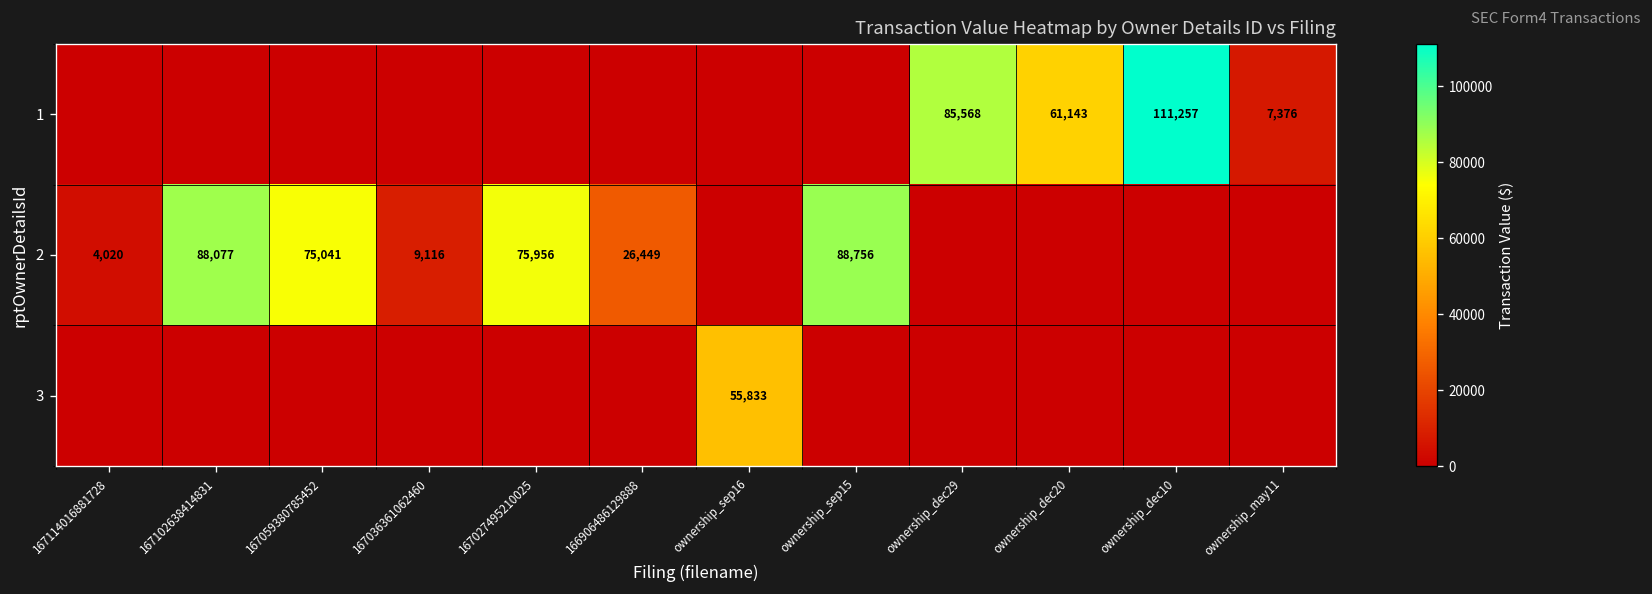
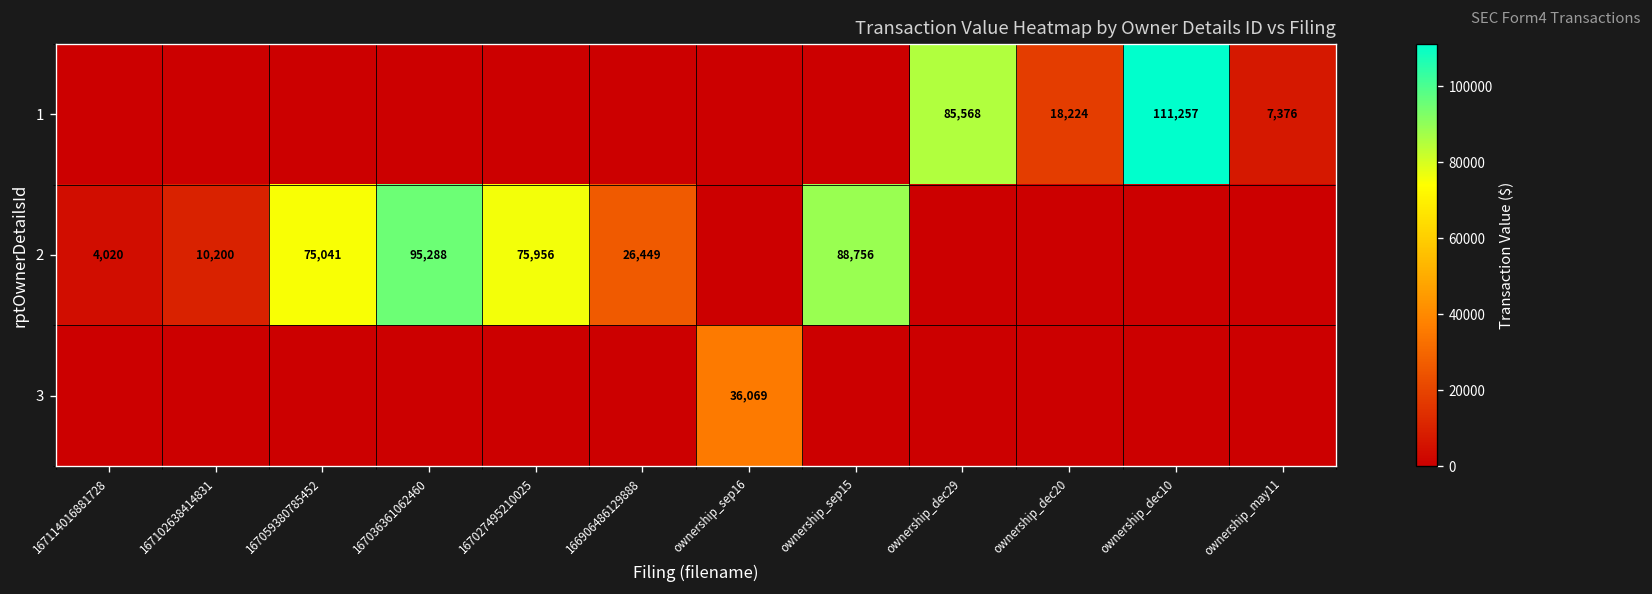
  {
    "1": {
      "ownership_dec29": "85,568",
-     "ownership_dec20": "61,143",
+     "ownership_dec20": "18,224",
      "ownership_dec10": "111,257",
      "ownership_may11": "7,376"
    },
    "2": {
      "167114016881728": "4,020",
-     "167102638414831": "88,077",
+     "167102638414831": "10,200",
      "167059380785452": "75,041",
-     "167036361062460": "9,116",
+     "167036361062460": "95,288",
      "167027495210025": "75,956",
      "166906486129888": "26,449",
      "ownership_sep15": "88,756"
    },
    "3": {
-     "ownership_sep16": "55,833"
+     "ownership_sep16": "36,069"
    }
  }
